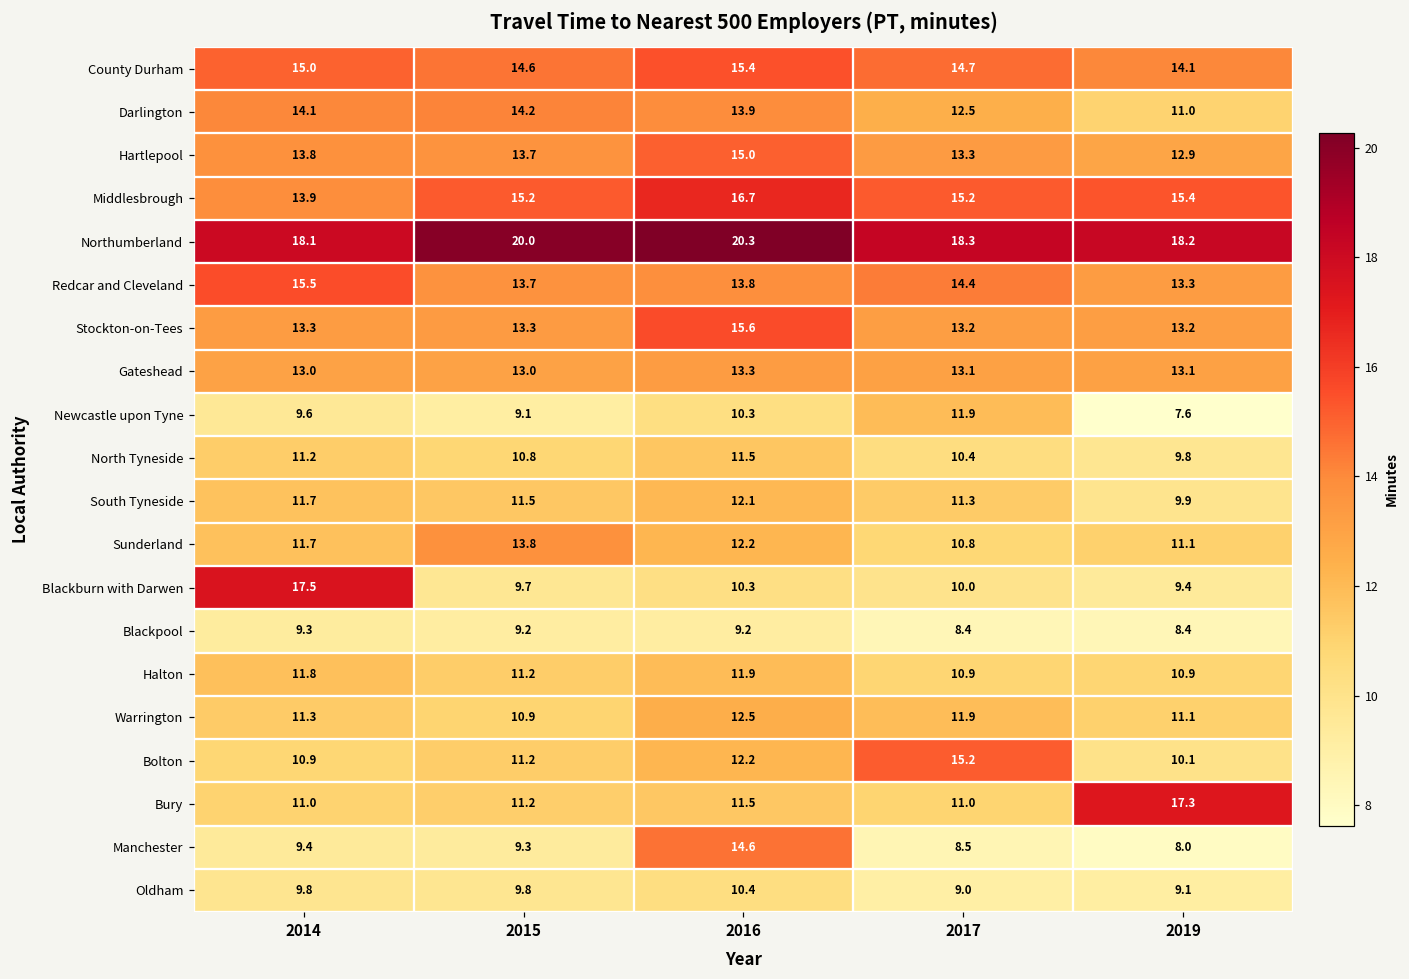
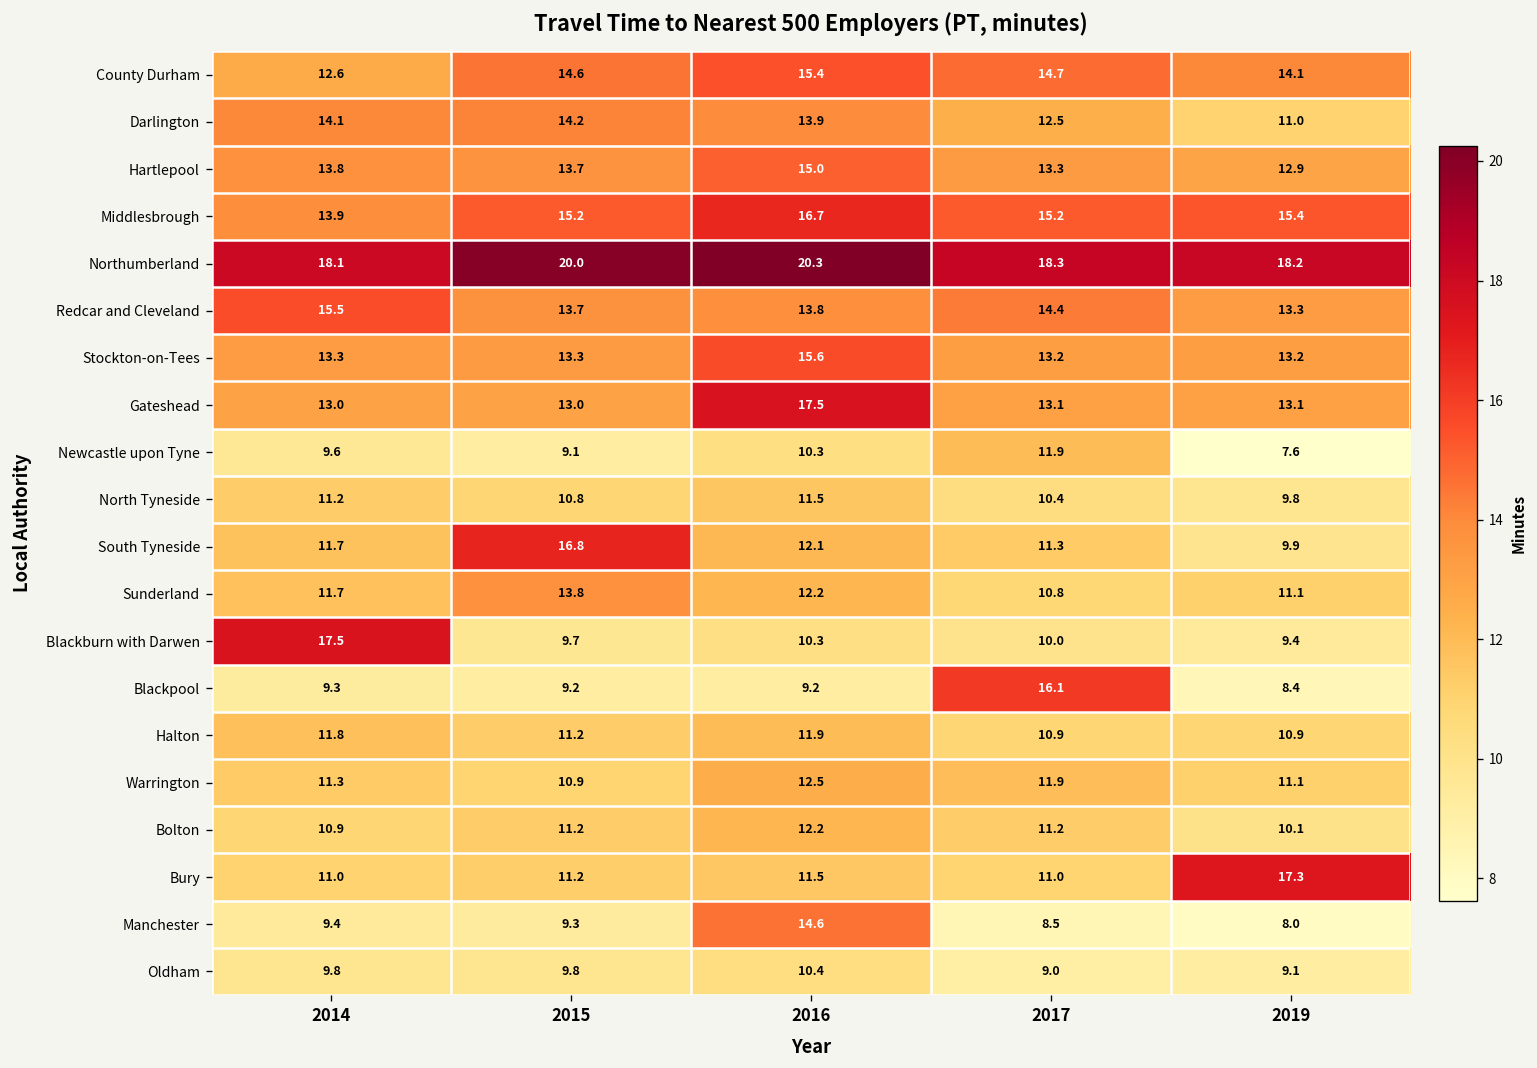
  {
    "County Durham": {
-     "2014": 15.0,
+     "2014": 12.6,
      "2015": 14.6,
      "2016": 15.4,
      "2017": 14.7,
      "2019": 14.1
    },
    "Darlington": {
      "2014": 14.1,
      "2015": 14.2,
      "2016": 13.9,
      "2017": 12.5,
      "2019": 11.0
    },
    "Hartlepool": {
      "2014": 13.8,
      "2015": 13.7,
      "2016": 15.0,
      "2017": 13.3,
      "2019": 12.9
    },
    "Middlesbrough": {
      "2014": 13.9,
      "2015": 15.2,
      "2016": 16.7,
      "2017": 15.2,
      "2019": 15.4
    },
    "Northumberland": {
      "2014": 18.1,
      "2015": 20.0,
      "2016": 20.3,
      "2017": 18.3,
      "2019": 18.2
    },
    "Redcar and Cleveland": {
      "2014": 15.5,
      "2015": 13.7,
      "2016": 13.8,
      "2017": 14.4,
      "2019": 13.3
    },
    "Stockton-on-Tees": {
      "2014": 13.3,
      "2015": 13.3,
      "2016": 15.6,
      "2017": 13.2,
      "2019": 13.2
    },
    "Gateshead": {
      "2014": 13.0,
      "2015": 13.0,
-     "2016": 13.3,
+     "2016": 17.5,
      "2017": 13.1,
      "2019": 13.1
    },
    "Newcastle upon Tyne": {
      "2014": 9.6,
      "2015": 9.1,
      "2016": 10.3,
      "2017": 11.9,
      "2019": 7.6
    },
    "North Tyneside": {
      "2014": 11.2,
      "2015": 10.8,
      "2016": 11.5,
      "2017": 10.4,
      "2019": 9.8
    },
    "South Tyneside": {
      "2014": 11.7,
-     "2015": 11.5,
+     "2015": 16.8,
      "2016": 12.1,
      "2017": 11.3,
      "2019": 9.9
    },
    "Sunderland": {
      "2014": 11.7,
      "2015": 13.8,
      "2016": 12.2,
      "2017": 10.8,
      "2019": 11.1
    },
    "Blackburn with Darwen": {
      "2014": 17.5,
      "2015": 9.7,
      "2016": 10.3,
      "2017": 10.0,
      "2019": 9.4
    },
    "Blackpool": {
      "2014": 9.3,
      "2015": 9.2,
      "2016": 9.2,
-     "2017": 8.4,
+     "2017": 16.1,
      "2019": 8.4
    },
    "Halton": {
      "2014": 11.8,
      "2015": 11.2,
      "2016": 11.9,
      "2017": 10.9,
      "2019": 10.9
    },
    "Warrington": {
      "2014": 11.3,
      "2015": 10.9,
      "2016": 12.5,
      "2017": 11.9,
      "2019": 11.1
    },
    "Bolton": {
      "2014": 10.9,
      "2015": 11.2,
      "2016": 12.2,
-     "2017": 15.2,
+     "2017": 11.2,
      "2019": 10.1
    },
    "Bury": {
      "2014": 11.0,
      "2015": 11.2,
      "2016": 11.5,
      "2017": 11.0,
      "2019": 17.3
    },
    "Manchester": {
      "2014": 9.4,
      "2015": 9.3,
      "2016": 14.6,
      "2017": 8.5,
      "2019": 8.0
    },
    "Oldham": {
      "2014": 9.8,
      "2015": 9.8,
      "2016": 10.4,
      "2017": 9.0,
      "2019": 9.1
    }
  }
